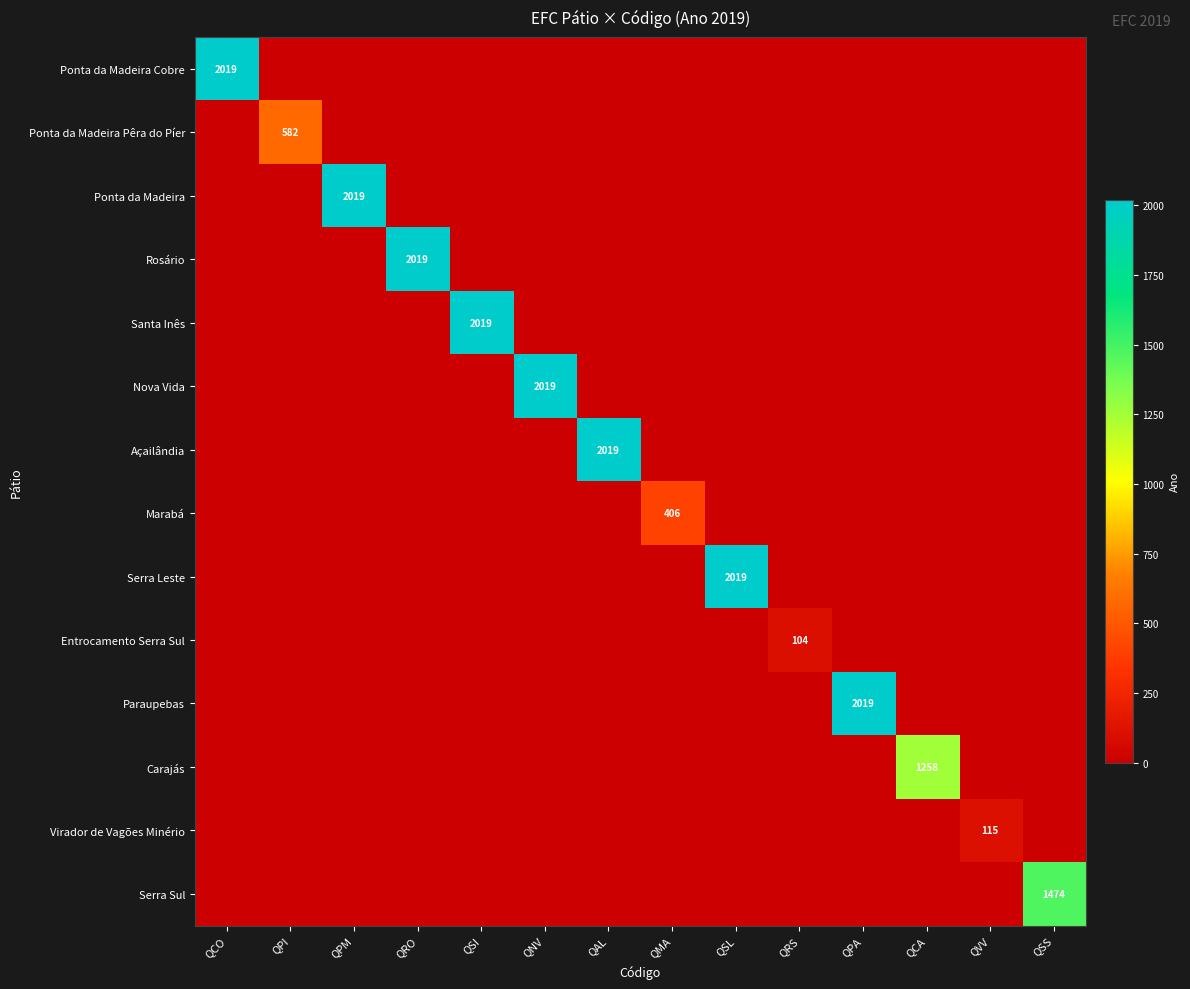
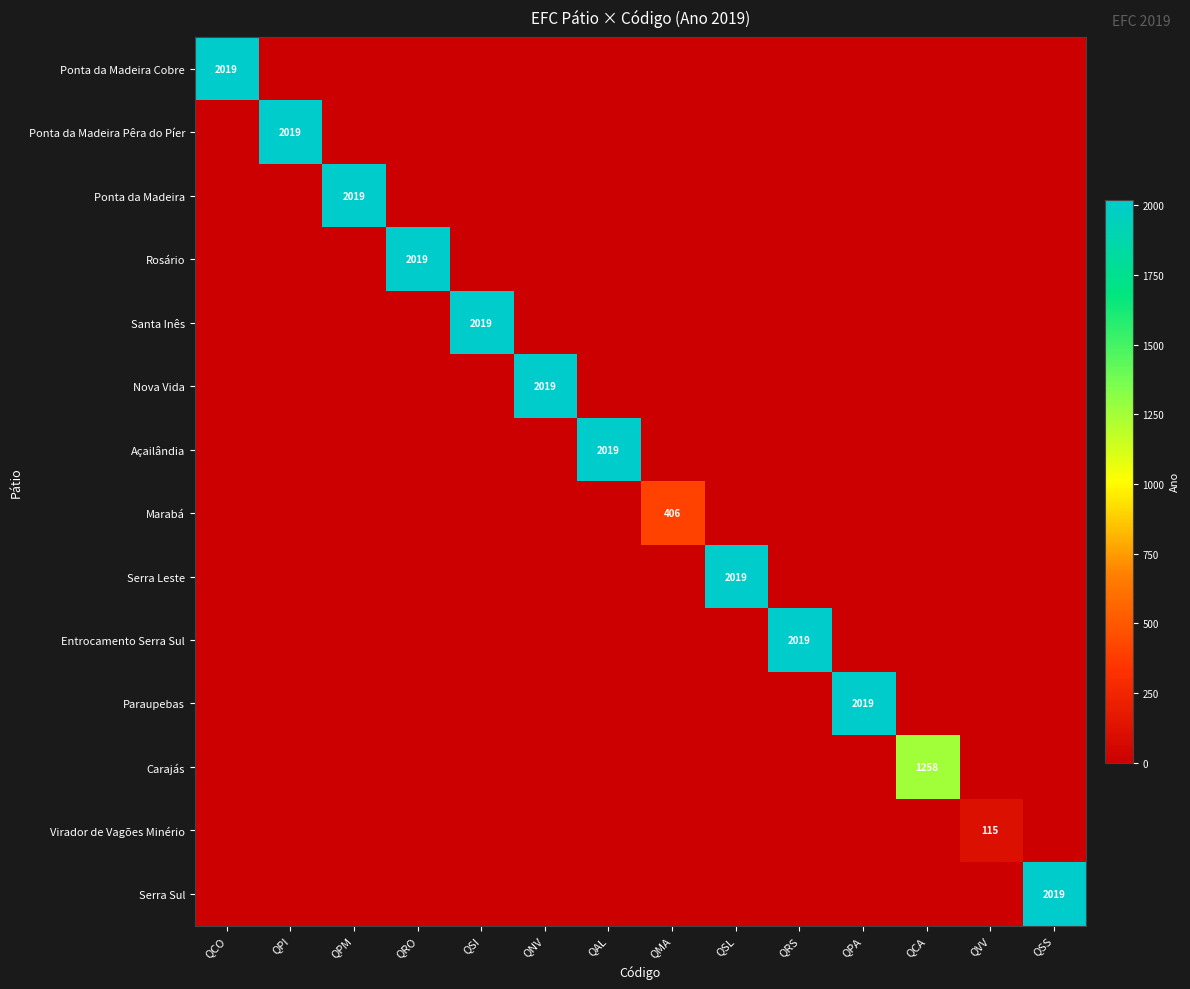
  {
    "Ponta da Madeira Cobre": {
      "QCO": 2019
    },
    "Ponta da Madeira Pêra do Píer": {
-     "QPI": 582
+     "QPI": 2019
    },
    "Ponta da Madeira": {
      "QPM": 2019
    },
    "Rosário": {
      "QRO": 2019
    },
    "Santa Inês": {
      "QSI": 2019
    },
    "Nova Vida": {
      "QNV": 2019
    },
    "Açailândia": {
      "QAL": 2019
    },
    "Marabá": {
      "QMA": 406
    },
    "Serra Leste": {
      "QSL": 2019
    },
    "Entrocamento Serra Sul": {
-     "QRS": 104
+     "QRS": 2019
    },
    "Paraupebas": {
      "QPA": 2019
    },
    "Carajás": {
      "QCA": 1258
    },
    "Virador de Vagões Minério": {
      "QVV": 115
    },
    "Serra Sul": {
-     "QSS": 1474
+     "QSS": 2019
    }
  }
